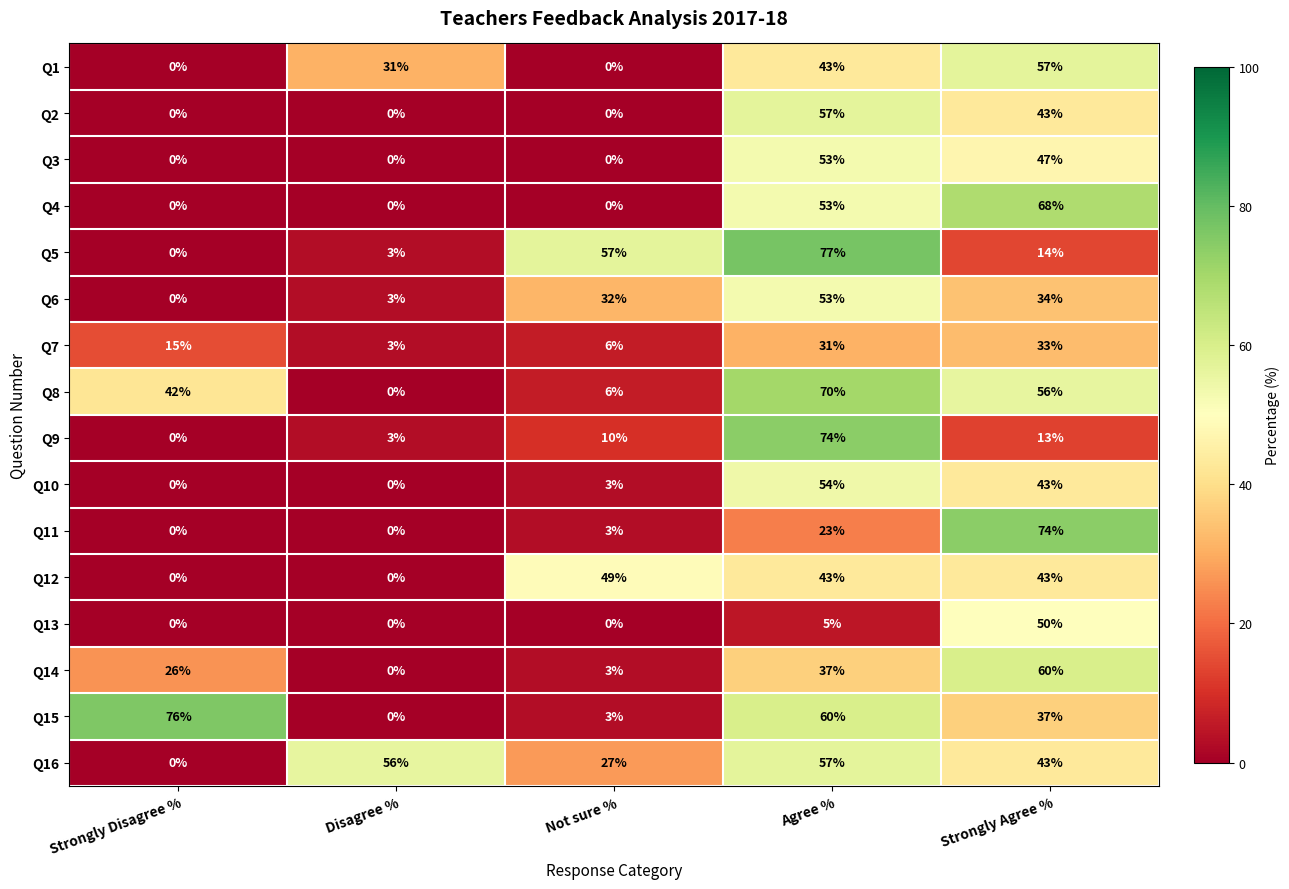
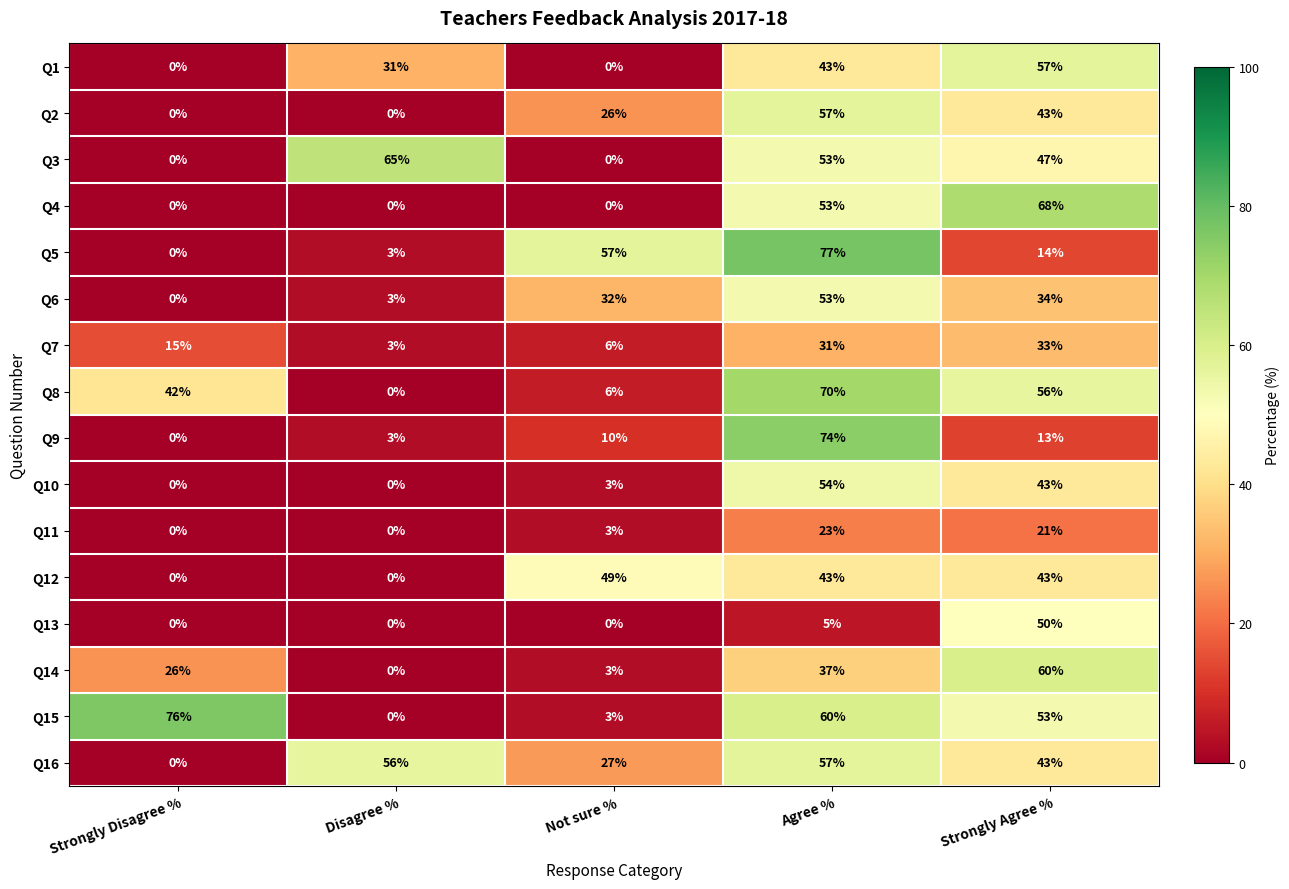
  {
    "Q1": {
      "Strongly Disagree %": "0%",
      "Disagree %": "31%",
      "Not sure %": "0%",
      "Agree %": "43%",
      "Strongly Agree %": "57%"
    },
    "Q2": {
      "Strongly Disagree %": "0%",
      "Disagree %": "0%",
-     "Not sure %": "0%",
+     "Not sure %": "26%",
      "Agree %": "57%",
      "Strongly Agree %": "43%"
    },
    "Q3": {
      "Strongly Disagree %": "0%",
-     "Disagree %": "0%",
+     "Disagree %": "65%",
      "Not sure %": "0%",
      "Agree %": "53%",
      "Strongly Agree %": "47%"
    },
    "Q4": {
      "Strongly Disagree %": "0%",
      "Disagree %": "0%",
      "Not sure %": "0%",
      "Agree %": "53%",
      "Strongly Agree %": "68%"
    },
    "Q5": {
      "Strongly Disagree %": "0%",
      "Disagree %": "3%",
      "Not sure %": "57%",
      "Agree %": "77%",
      "Strongly Agree %": "14%"
    },
    "Q6": {
      "Strongly Disagree %": "0%",
      "Disagree %": "3%",
      "Not sure %": "32%",
      "Agree %": "53%",
      "Strongly Agree %": "34%"
    },
    "Q7": {
      "Strongly Disagree %": "15%",
      "Disagree %": "3%",
      "Not sure %": "6%",
      "Agree %": "31%",
      "Strongly Agree %": "33%"
    },
    "Q8": {
      "Strongly Disagree %": "42%",
      "Disagree %": "0%",
      "Not sure %": "6%",
      "Agree %": "70%",
      "Strongly Agree %": "56%"
    },
    "Q9": {
      "Strongly Disagree %": "0%",
      "Disagree %": "3%",
      "Not sure %": "10%",
      "Agree %": "74%",
      "Strongly Agree %": "13%"
    },
    "Q10": {
      "Strongly Disagree %": "0%",
      "Disagree %": "0%",
      "Not sure %": "3%",
      "Agree %": "54%",
      "Strongly Agree %": "43%"
    },
    "Q11": {
      "Strongly Disagree %": "0%",
      "Disagree %": "0%",
      "Not sure %": "3%",
      "Agree %": "23%",
-     "Strongly Agree %": "74%"
+     "Strongly Agree %": "21%"
    },
    "Q12": {
      "Strongly Disagree %": "0%",
      "Disagree %": "0%",
      "Not sure %": "49%",
      "Agree %": "43%",
      "Strongly Agree %": "43%"
    },
    "Q13": {
      "Strongly Disagree %": "0%",
      "Disagree %": "0%",
      "Not sure %": "0%",
      "Agree %": "5%",
      "Strongly Agree %": "50%"
    },
    "Q14": {
      "Strongly Disagree %": "26%",
      "Disagree %": "0%",
      "Not sure %": "3%",
      "Agree %": "37%",
      "Strongly Agree %": "60%"
    },
    "Q15": {
      "Strongly Disagree %": "76%",
      "Disagree %": "0%",
      "Not sure %": "3%",
      "Agree %": "60%",
-     "Strongly Agree %": "37%"
+     "Strongly Agree %": "53%"
    },
    "Q16": {
      "Strongly Disagree %": "0%",
      "Disagree %": "56%",
      "Not sure %": "27%",
      "Agree %": "57%",
      "Strongly Agree %": "43%"
    }
  }
